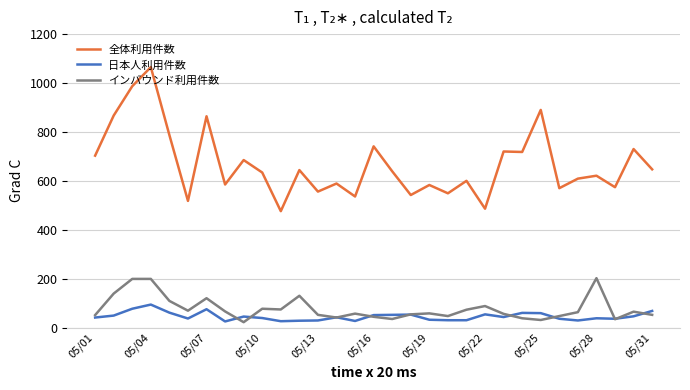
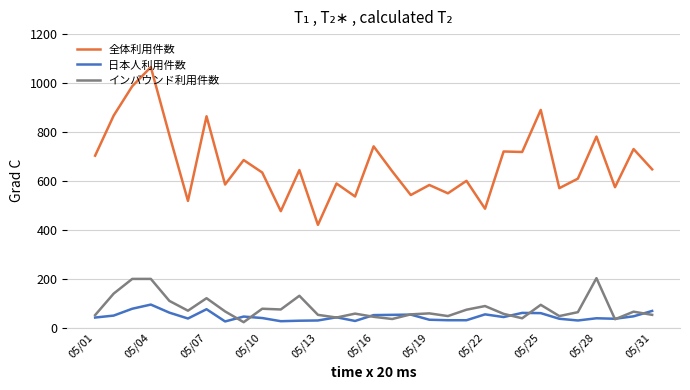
  {
    "全体利用件数": {
      "05/01": 700,
      "05/04": 1070,
      "05/07": 860,
      "05/10": 630,
-     "05/13": 560,
+     "05/13": 420,
      "05/16": 740,
      "05/19": 580,
      "05/22": 490,
      "05/25": 890,
-     "05/28": 620,
+     "05/28": 780,
      "05/31": 650
    },
    "日本人利用件数": {
      "05/04": 90,
      "05/07": 80,
      "05/10": 40,
      "05/13": 30,
      "05/19": 30,
      "05/22": 50,
      "05/25": 60,
      "05/28": 40,
      "05/31": 70
    },
    "インバウンド利用件数": {
      "05/04": 200,
      "05/07": 120,
      "05/10": 80,
      "05/13": 50,
      "05/19": 60,
      "05/22": 90,
-     "05/25": 30,
+     "05/25": 90,
      "05/28": 200,
      "05/31": 50
    }
  }
